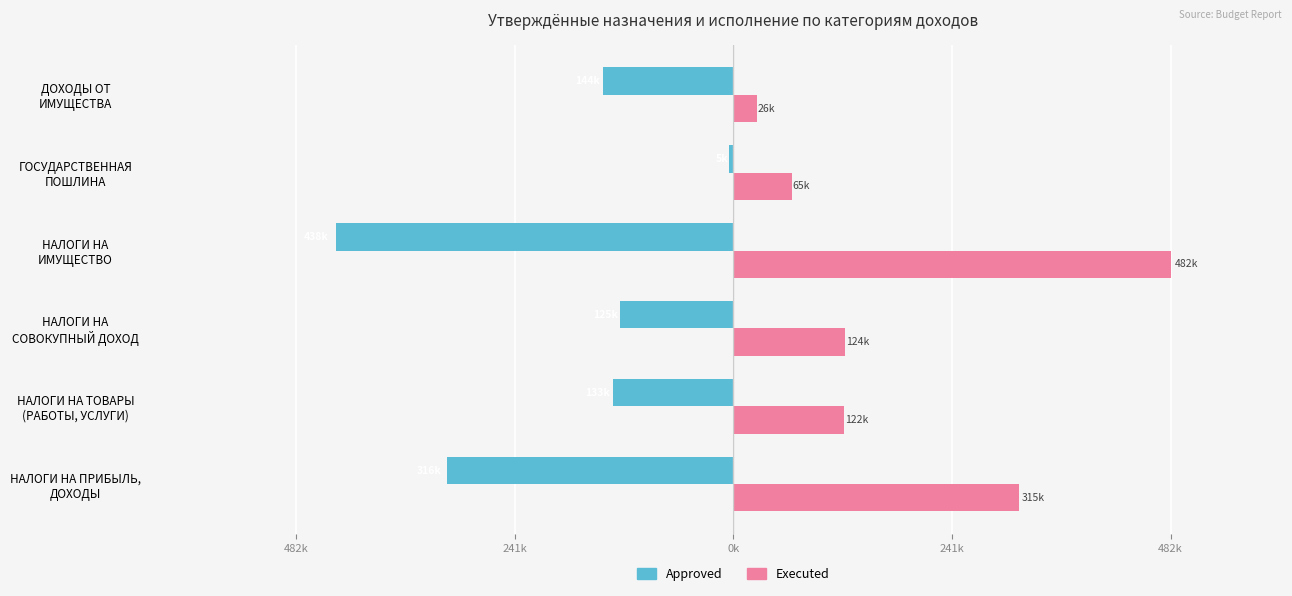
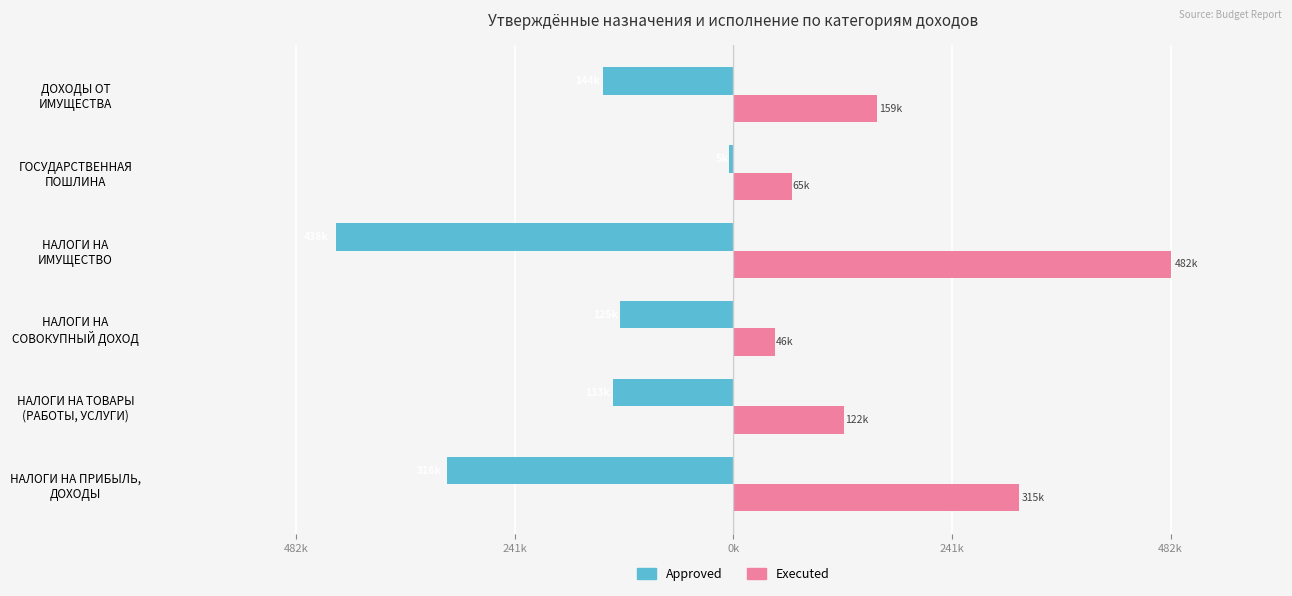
  {
    "Executed": {
-     "ДОХОДЫ ОТ ИМУЩЕСТВА": "26k",
+     "ДОХОДЫ ОТ ИМУЩЕСТВА": "159k",
      "ГОСУДАРСТВЕННАЯ ПОШЛИНА": "65k",
      "НАЛОГИ НА ИМУЩЕСТВО": "482k",
-     "НАЛОГИ НА СОВОКУПНЫЙ ДОХОД": "124k",
+     "НАЛОГИ НА СОВОКУПНЫЙ ДОХОД": "46k",
      "НАЛОГИ НА ТОВАРЫ (РАБОТЫ, УСЛУГИ)": "122k",
      "НАЛОГИ НА ПРИБЫЛЬ, ДОХОДЫ": "315k"
    }
  }
